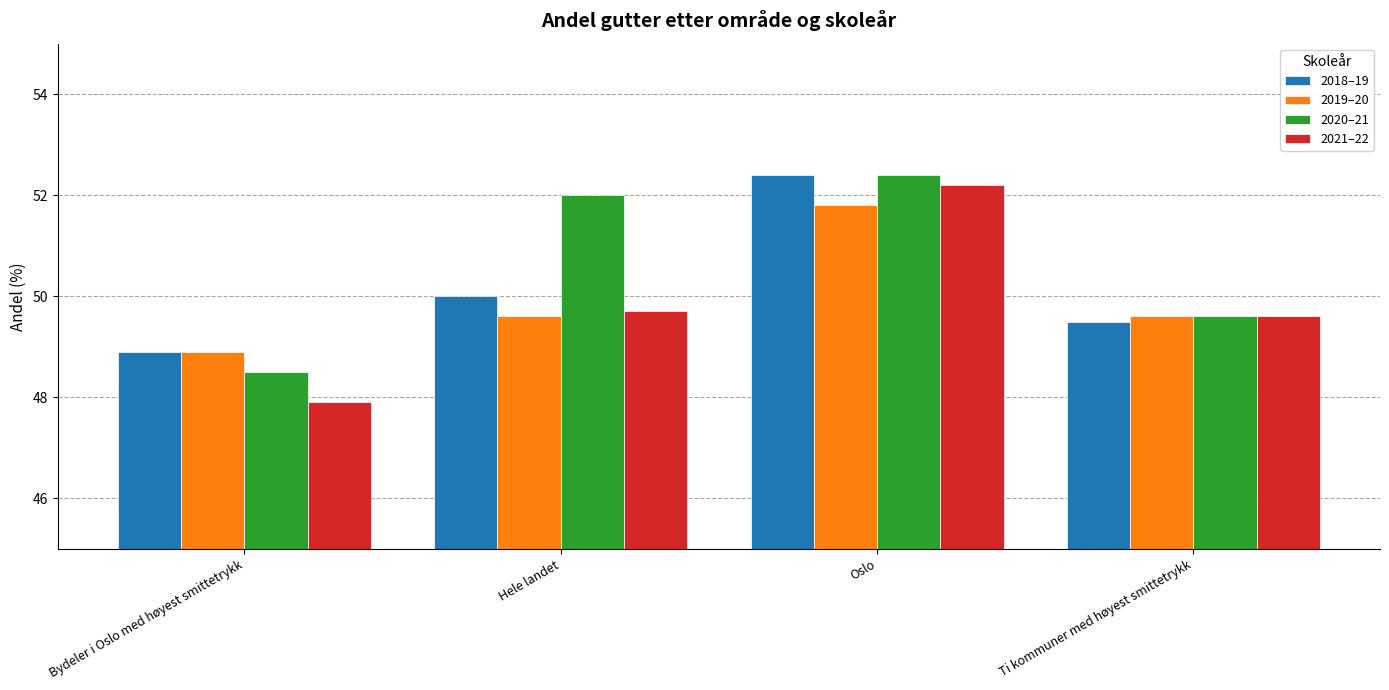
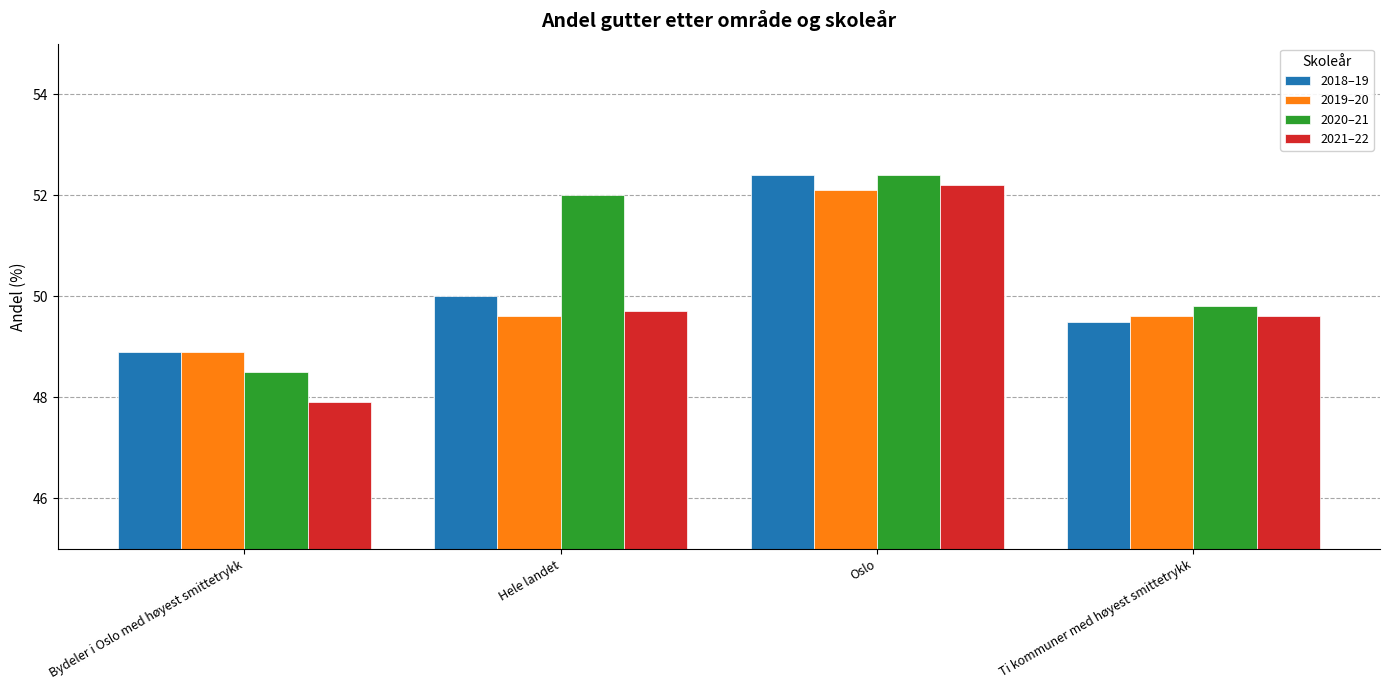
  {
    "2018–19": {
      "Bydeler i Oslo med høyest smittetrykk": 48.9,
      "Hele landet": 50.0,
      "Oslo": 52.4,
      "Ti kommuner med høyest smittetrykk": 49.5
    },
    "2019–20": {
      "Bydeler i Oslo med høyest smittetrykk": 48.9,
      "Hele landet": 49.6,
-     "Oslo": 51.8,
+     "Oslo": 52.1,
      "Ti kommuner med høyest smittetrykk": 49.6
    },
    "2020–21": {
      "Bydeler i Oslo med høyest smittetrykk": 48.5,
      "Hele landet": 52.0,
      "Oslo": 52.4,
-     "Ti kommuner med høyest smittetrykk": 49.6
+     "Ti kommuner med høyest smittetrykk": 49.8
    },
    "2021–22": {
      "Bydeler i Oslo med høyest smittetrykk": 47.9,
      "Hele landet": 49.7,
      "Oslo": 52.2,
      "Ti kommuner med høyest smittetrykk": 49.6
    }
  }
